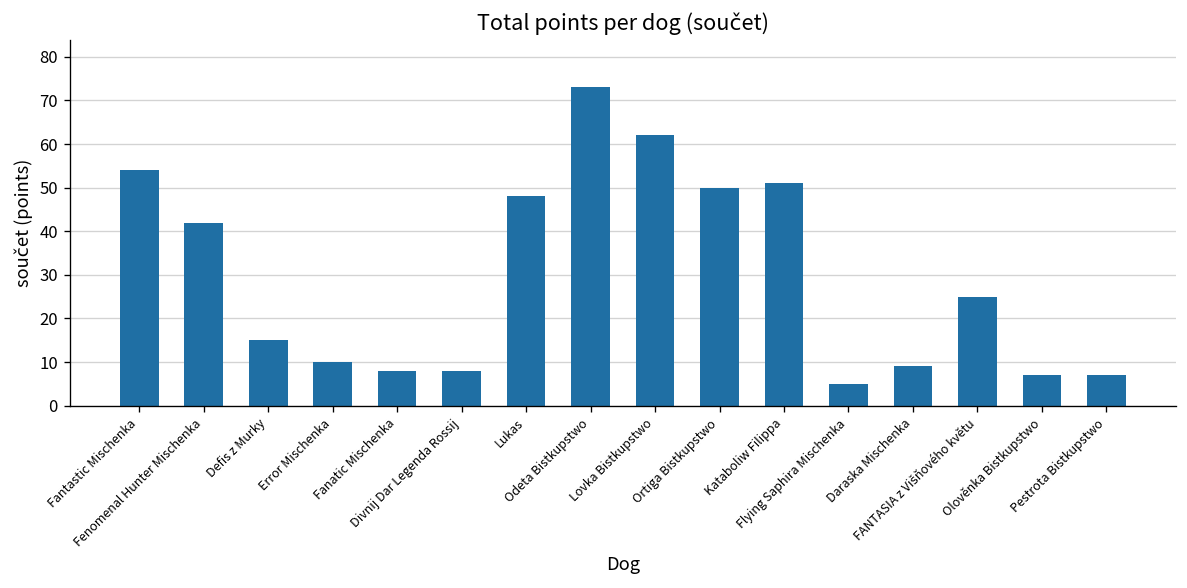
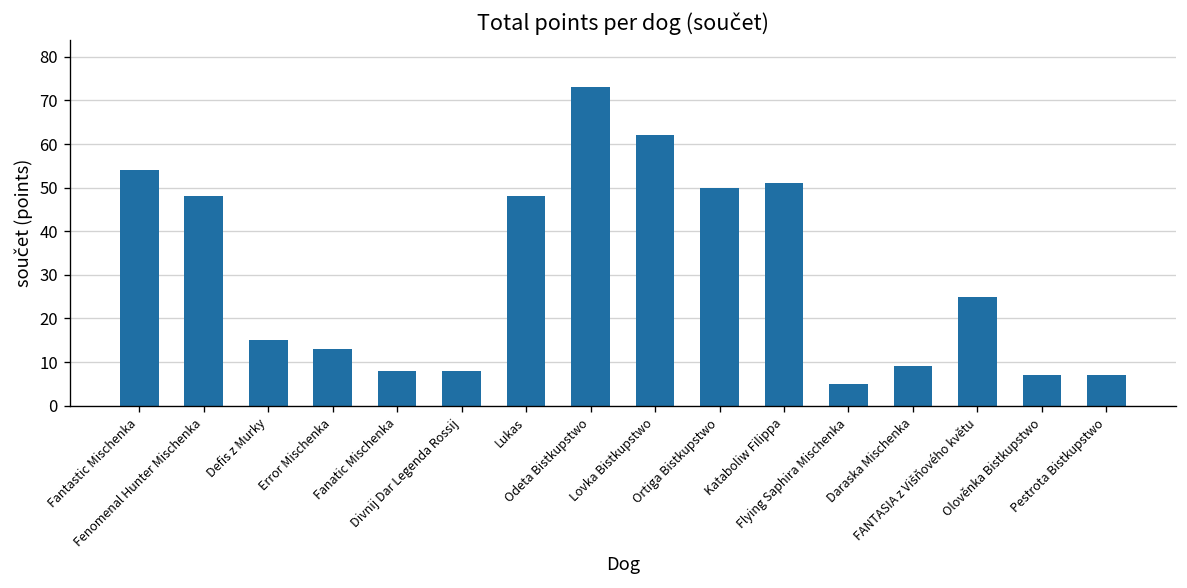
  {
    "Fantastic Mischenka": 54,
-   "Fenomenal Hunter Mischenka": 42,
+   "Fenomenal Hunter Mischenka": 48,
    "Defis z Murky": 15,
-   "Error Mischenka": 10,
+   "Error Mischenka": 13,
    "Fanatic Mischenka": 8,
    "Divnij Dar Legenda Rossij": 8,
    "Lukas": 48,
    "Odeta Bistkupstwo": 73,
    "Lovka Bistkupstwo": 62,
    "Ortiga Bistkupstwo": 50,
    "Kataboliw Filippa": 51,
    "Flying Saphira Mischenka": 5,
    "Daraska Mischenka": 9,
    "FANTASIA z Višňového květu": 25,
    "Olověnka Bistkupstwo": 7,
    "Pestrota Bistkupstwo": 7
  }
